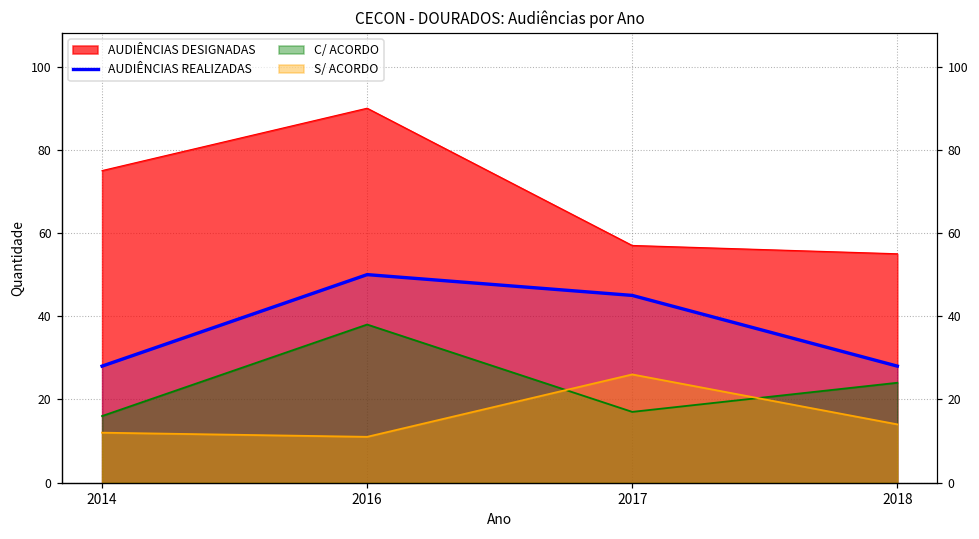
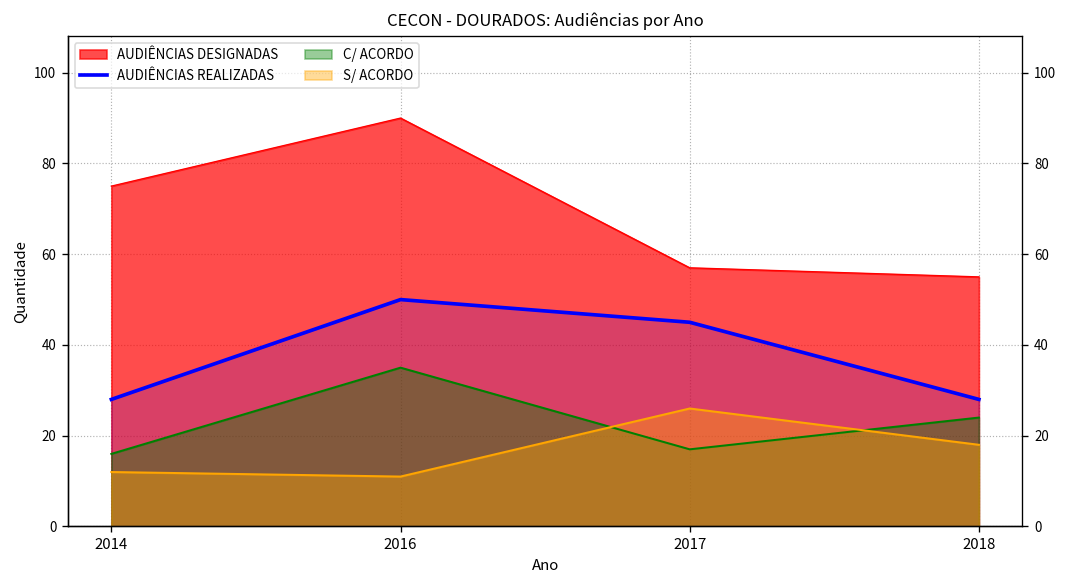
  {
    "AUDIÊNCIAS DESIGNADAS": {
      "2014": 75,
      "2016": 90,
      "2017": 57,
      "2018": 55
    },
    "AUDIÊNCIAS REALIZADAS": {
      "2014": 28,
      "2016": 50,
      "2017": 45,
      "2018": 28
    },
    "C/ ACORDO": {
      "2014": 16,
-     "2016": 38,
+     "2016": 35,
      "2017": 17,
      "2018": 24
    },
    "S/ ACORDO": {
      "2014": 12,
      "2016": 11,
      "2017": 26,
-     "2018": 14
+     "2018": 18
    }
  }
